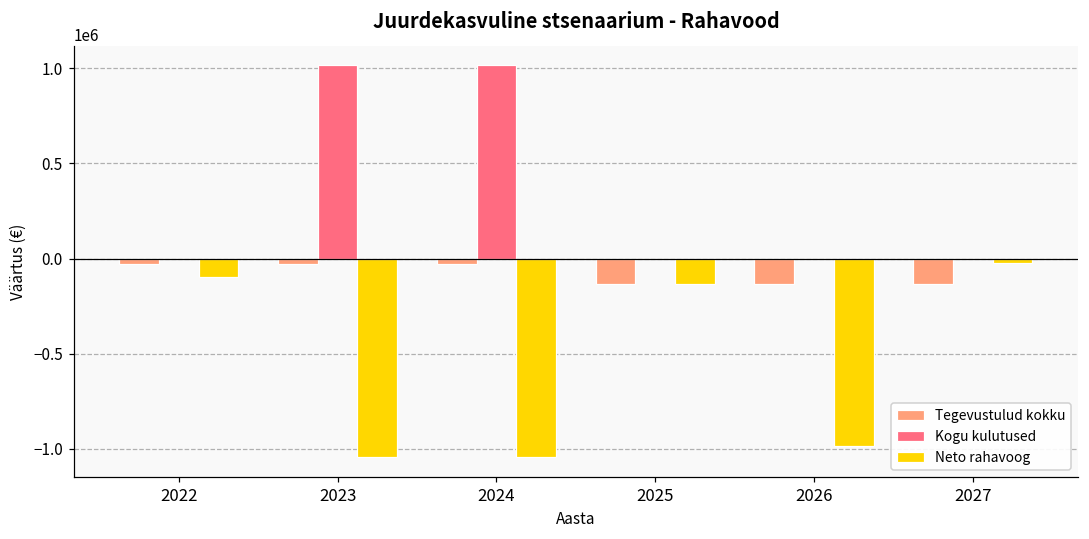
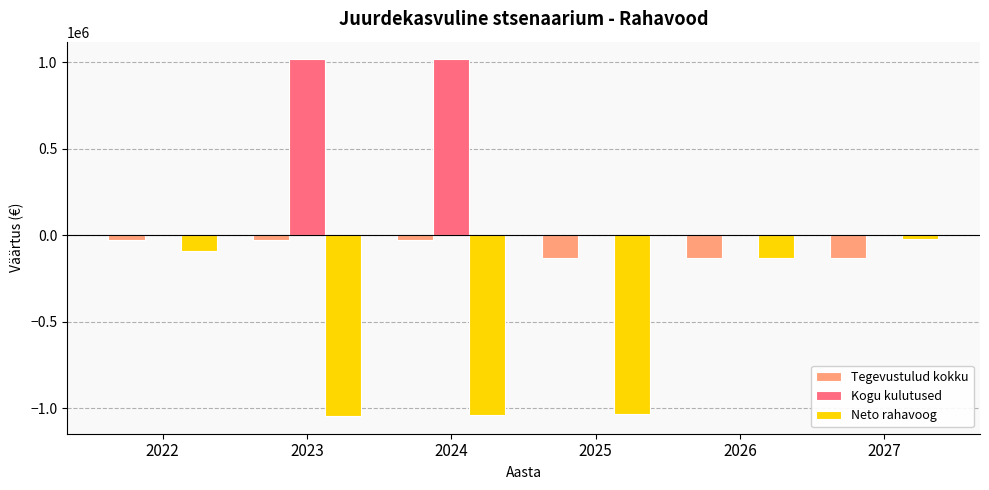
  {
    "Neto rahavoog": {
      "2022": -90000,
      "2023": -1050000,
      "2024": -1040000,
-     "2025": -140000,
-     "2026": -990000,
+     "2025": -1030000,
+     "2026": -140000,
      "2027": -30000
    }
  }
